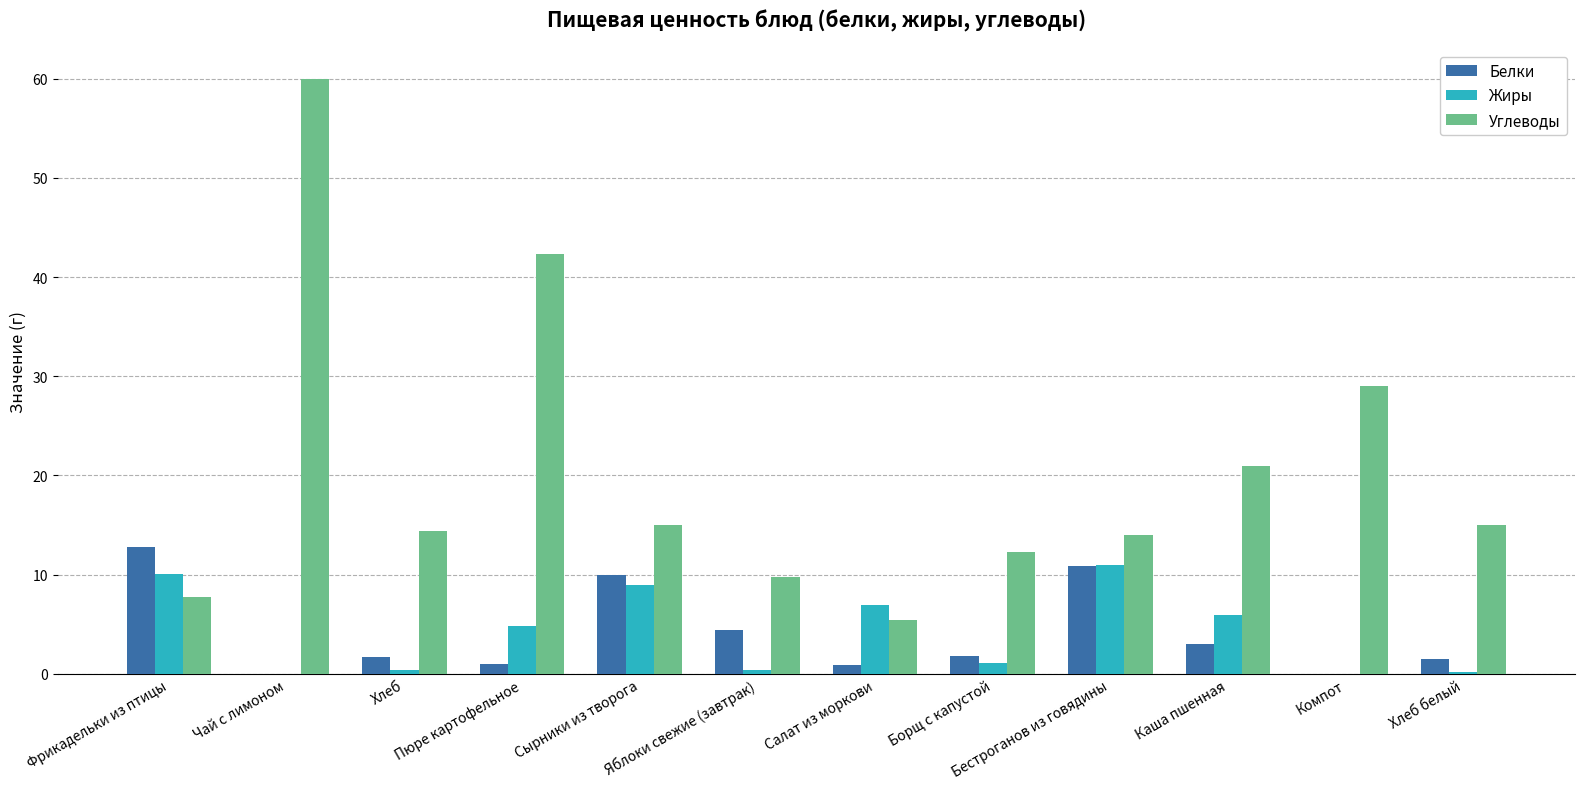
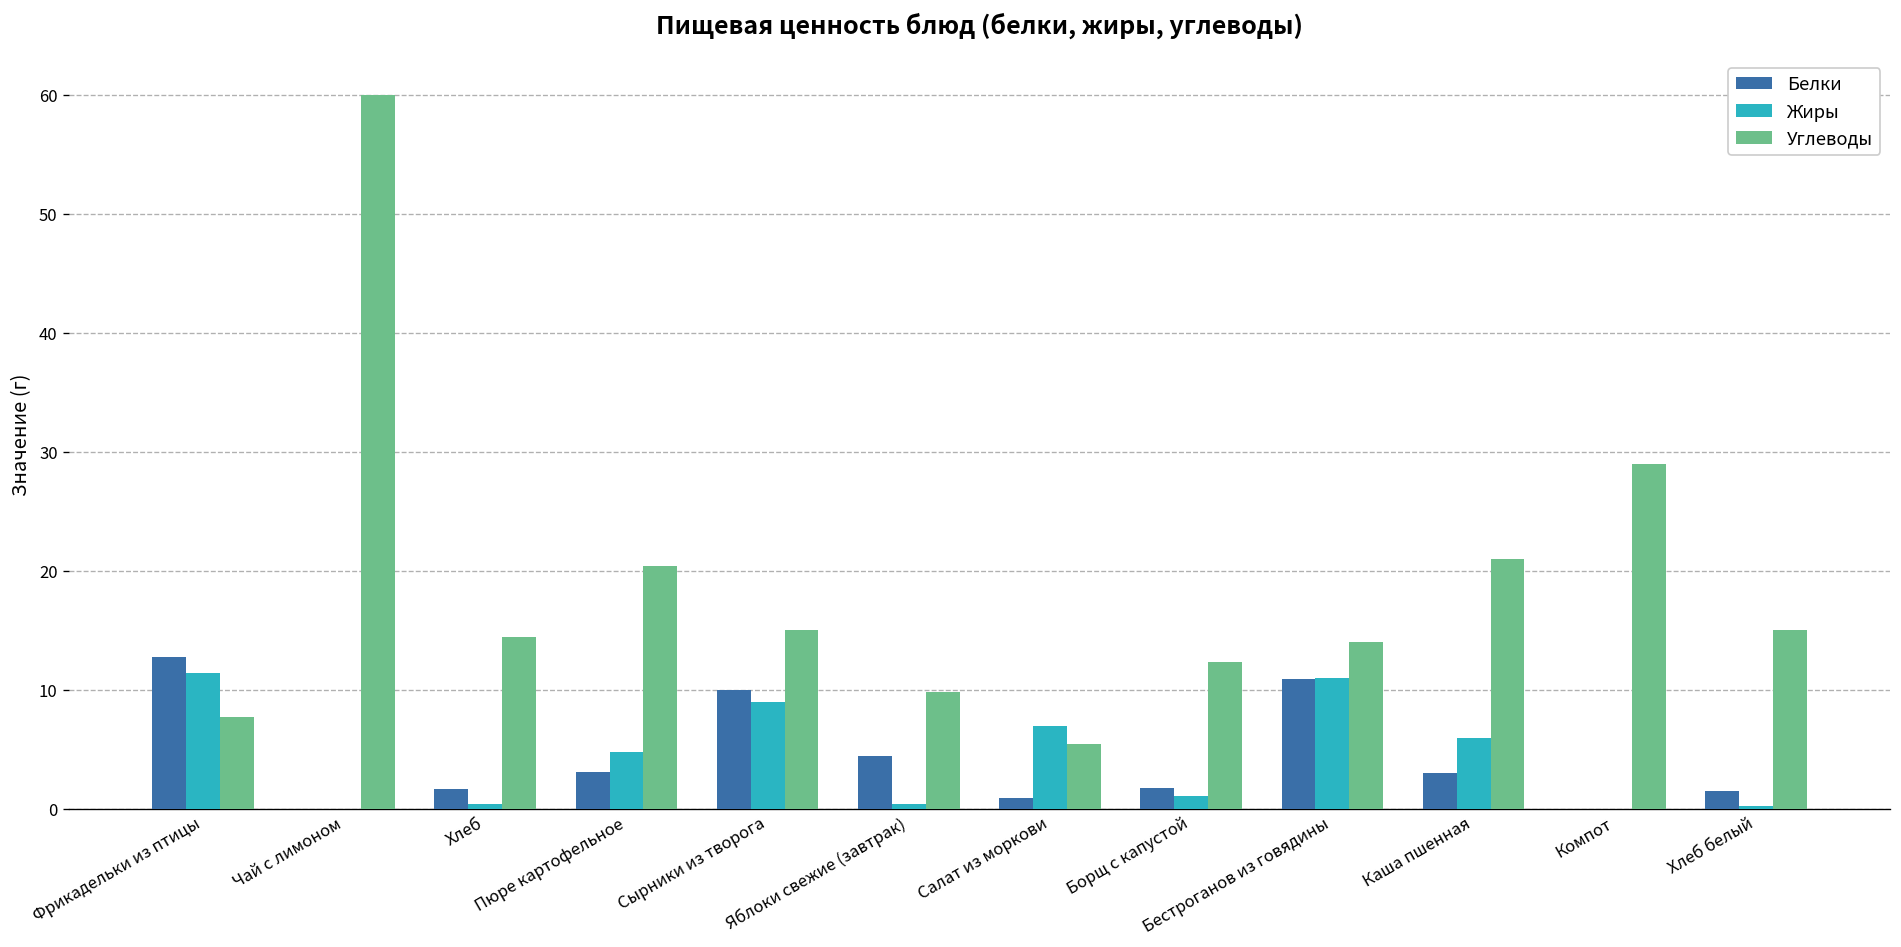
  {
    "Белки": {
      "Фрикадельки из птицы": 13,
      "Чай с лимоном": 0,
      "Хлеб": 2,
-     "Пюре картофельное": 1,
+     "Пюре картофельное": 3,
      "Сырники из творога": 10,
      "Яблоки свежие (завтрак)": 4,
      "Салат из моркови": 1,
      "Борщ с капустой": 2,
      "Бестроганов из говядины": 11,
      "Каша пшенная": 3,
      "Компот": 0,
      "Хлеб белый": 2
    },
    "Жиры": {
-     "Фрикадельки из птицы": 10,
+     "Фрикадельки из птицы": 11,
      "Чай с лимоном": 0,
      "Хлеб": 0,
      "Пюре картофельное": 5,
      "Сырники из творога": 9,
      "Яблоки свежие (завтрак)": 0,
      "Салат из моркови": 7,
      "Борщ с капустой": 1,
      "Бестроганов из говядины": 11,
      "Каша пшенная": 6,
      "Компот": 0
    },
    "Углеводы": {
      "Фрикадельки из птицы": 8,
      "Чай с лимоном": 60,
      "Хлеб": 14,
-     "Пюре картофельное": 42,
+     "Пюре картофельное": 20,
      "Сырники из творога": 15,
      "Яблоки свежие (завтрак)": 10,
      "Салат из моркови": 5,
      "Борщ с капустой": 12,
      "Бестроганов из говядины": 14,
      "Каша пшенная": 21,
      "Компот": 29,
      "Хлеб белый": 15
    }
  }
